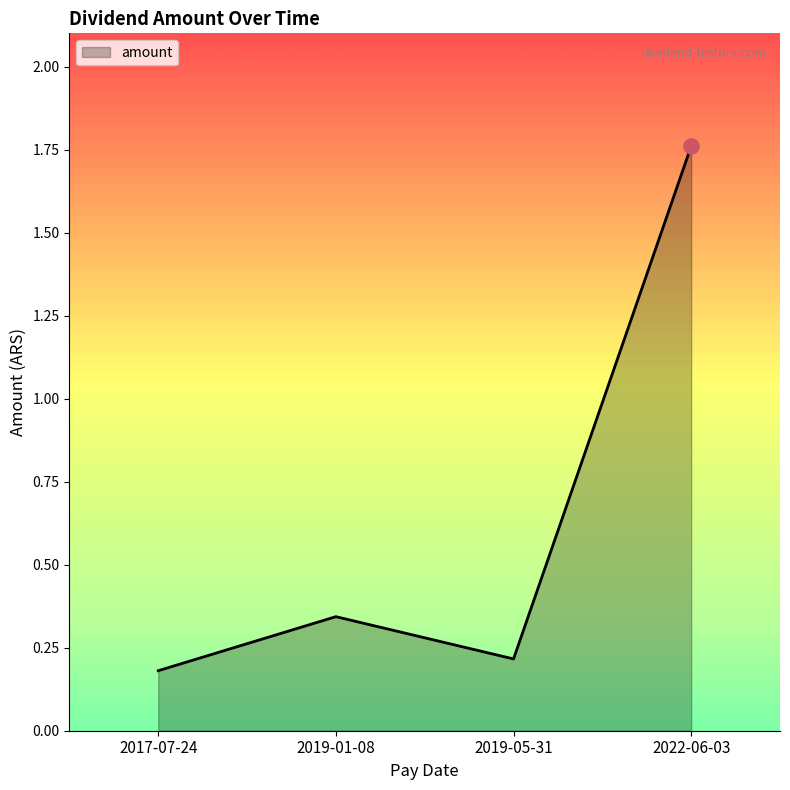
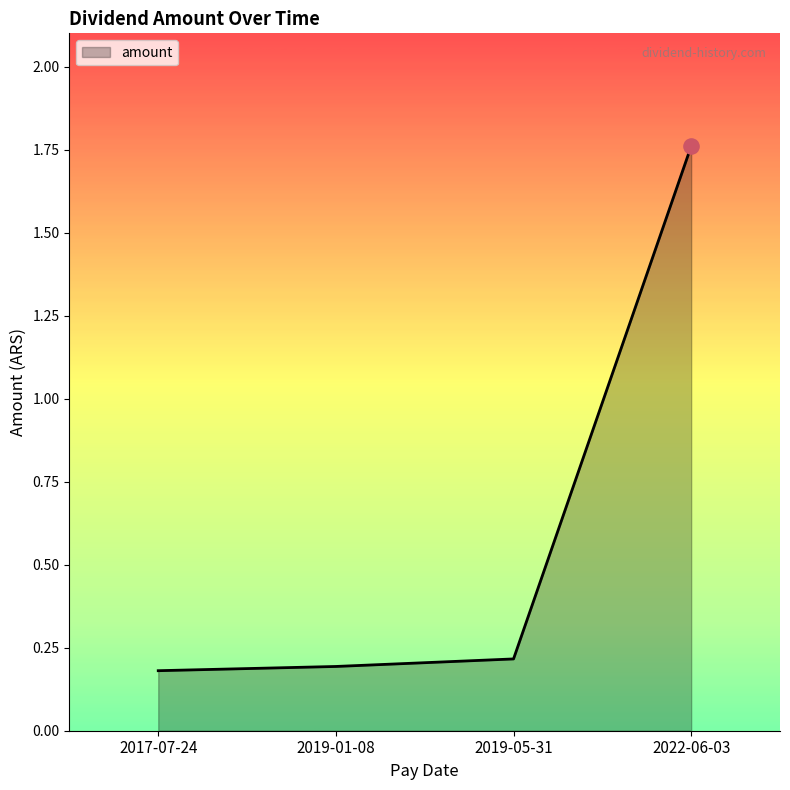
  {
    "amount": {
      "2017-07-24": 0.18,
-     "2019-01-08": 0.34,
+     "2019-01-08": 0.19,
      "2019-05-31": 0.22
    }
  }
